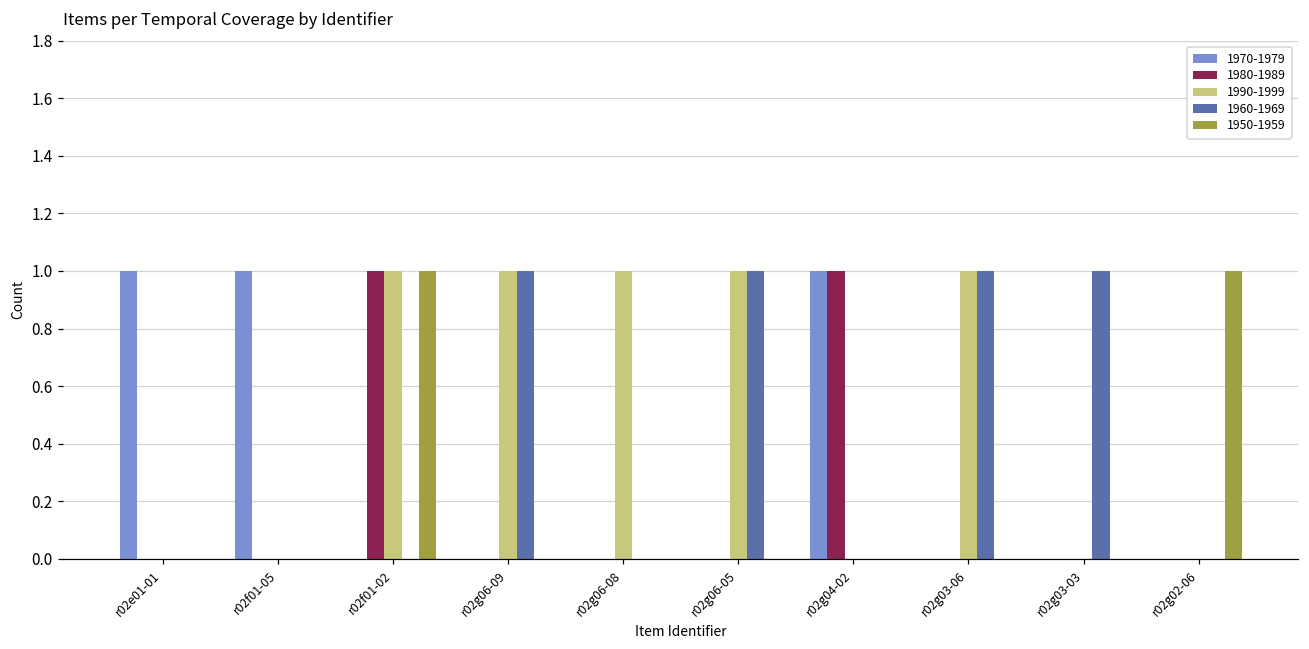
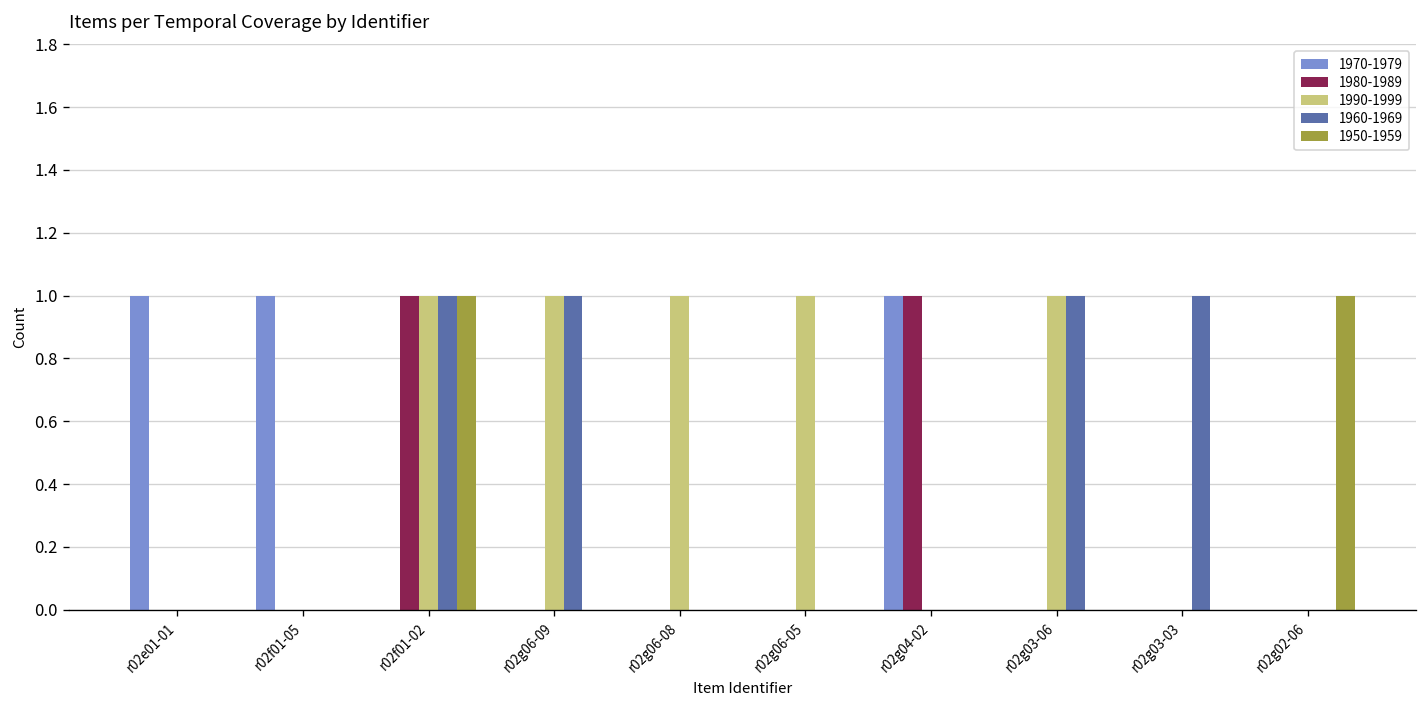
  {
    "1970-1979": {
      "r02e01-01": 1,
      "r02f01-05": 1,
      "r02f01-02": 0,
      "r02g06-09": 0,
      "r02g06-08": 0,
      "r02g06-05": 0,
      "r02g04-02": 1,
      "r02g03-06": 0,
      "r02g03-03": 0,
      "r02g02-06": 0
    },
    "1980-1989": {
      "r02e01-01": 0,
      "r02f01-05": 0,
      "r02f01-02": 1,
      "r02g06-09": 0,
      "r02g06-08": 0,
      "r02g06-05": 0,
      "r02g04-02": 1,
      "r02g03-06": 0,
      "r02g03-03": 0,
      "r02g02-06": 0
    },
    "1990-1999": {
      "r02e01-01": 0,
      "r02f01-05": 0,
      "r02f01-02": 1,
      "r02g06-09": 1,
      "r02g06-08": 1,
      "r02g06-05": 1,
      "r02g04-02": 0,
      "r02g03-06": 1,
      "r02g03-03": 0,
      "r02g02-06": 0
    },
    "1960-1969": {
      "r02e01-01": 0,
      "r02f01-05": 0,
-     "r02f01-02": 0,
+     "r02f01-02": 1,
      "r02g06-09": 1,
      "r02g06-08": 0,
-     "r02g06-05": 1,
+     "r02g06-05": 0,
      "r02g04-02": 0,
      "r02g03-06": 1,
      "r02g03-03": 1,
      "r02g02-06": 0
    },
    "1950-1959": {
      "r02e01-01": 0,
      "r02f01-05": 0,
      "r02f01-02": 1,
      "r02g06-09": 0,
      "r02g06-08": 0,
      "r02g06-05": 0,
      "r02g04-02": 0,
      "r02g03-06": 0,
      "r02g03-03": 0,
      "r02g02-06": 1
    }
  }
